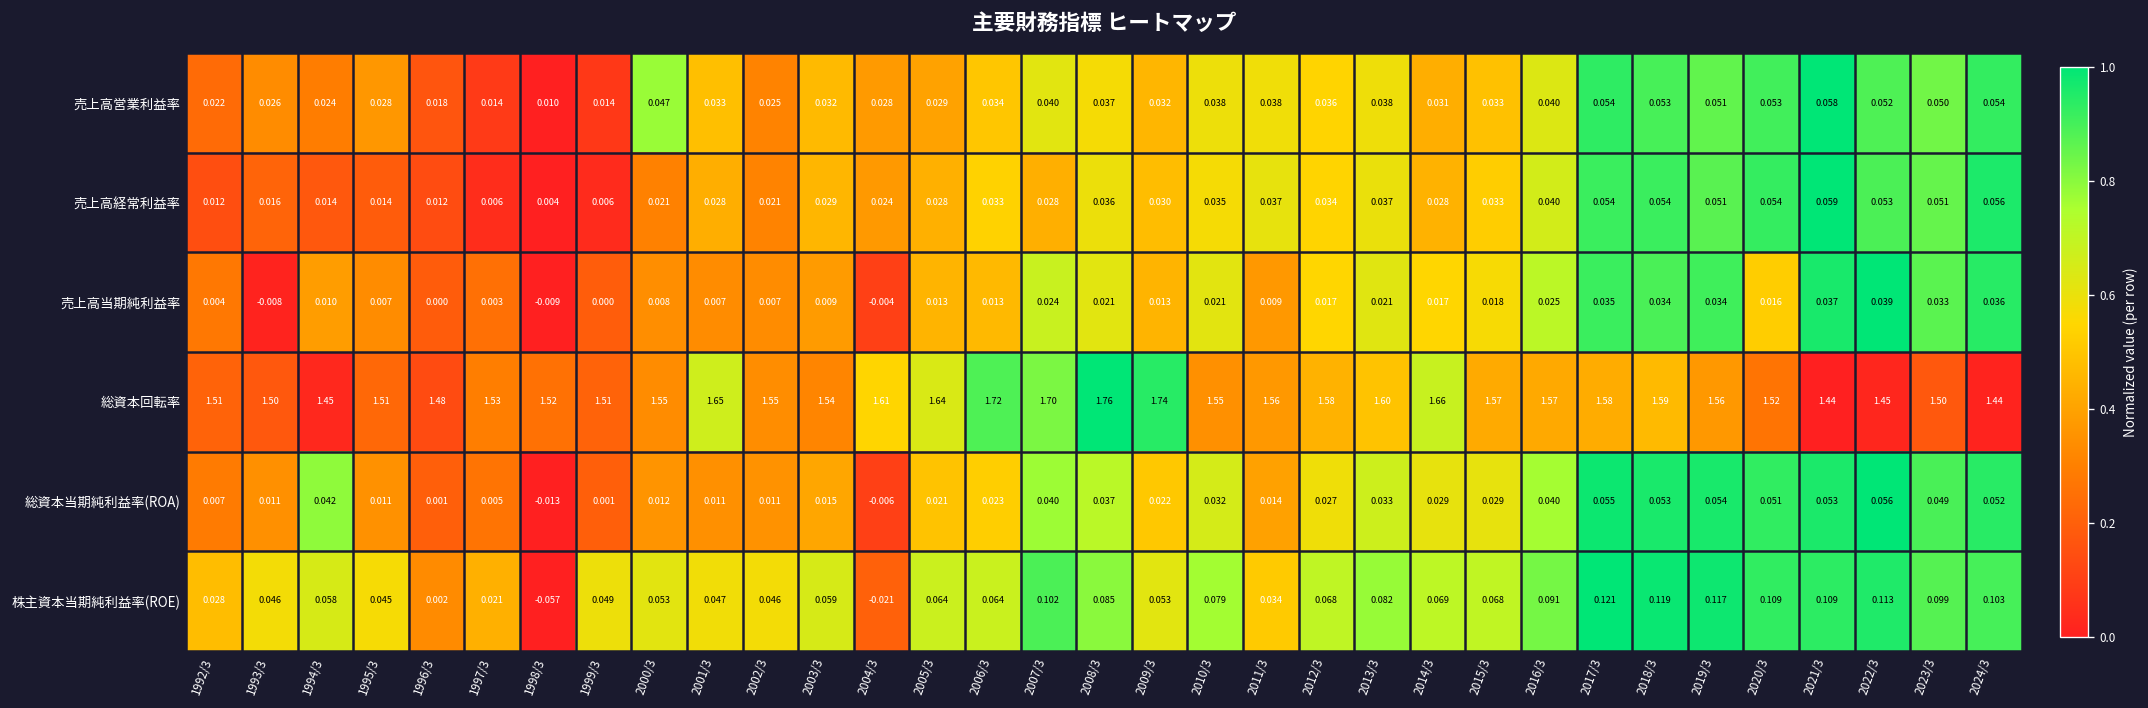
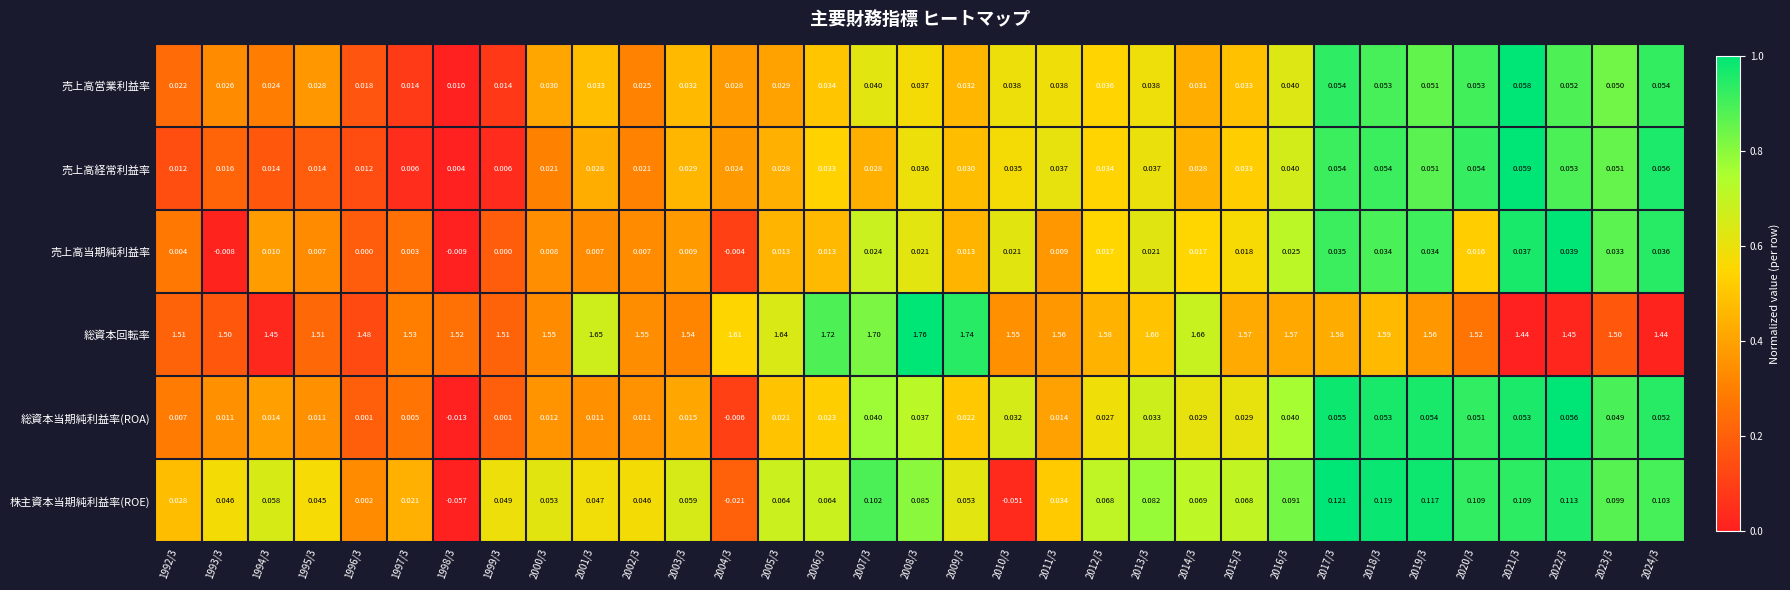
  {
    "売上高営業利益率": {
      "1992/3": 0.022,
      "1993/3": 0.026,
      "1994/3": 0.024,
      "1995/3": 0.028,
      "1996/3": 0.018,
      "1997/3": 0.014,
      "1998/3": 0.010,
      "1999/3": 0.014,
-     "2000/3": 0.047,
+     "2000/3": 0.030,
      "2001/3": 0.033,
      "2002/3": 0.025,
      "2003/3": 0.032,
      "2004/3": 0.028,
      "2005/3": 0.029,
      "2006/3": 0.034,
      "2007/3": 0.040,
      "2008/3": 0.037,
      "2009/3": 0.032,
      "2010/3": 0.038,
      "2011/3": 0.038,
      "2012/3": 0.036,
      "2013/3": 0.038,
      "2014/3": 0.031,
      "2015/3": 0.033,
      "2016/3": 0.040,
      "2017/3": 0.054,
      "2018/3": 0.053,
      "2019/3": 0.051,
      "2020/3": 0.053,
      "2021/3": 0.058,
      "2022/3": 0.052,
      "2023/3": 0.050,
      "2024/3": 0.054
    },
    "売上高経常利益率": {
      "1992/3": 0.012,
      "1993/3": 0.016,
      "1994/3": 0.014,
      "1995/3": 0.014,
      "1996/3": 0.012,
      "1997/3": 0.006,
      "1998/3": 0.004,
      "1999/3": 0.006,
      "2000/3": 0.021,
      "2001/3": 0.028,
      "2002/3": 0.021,
      "2003/3": 0.029,
      "2004/3": 0.024,
      "2005/3": 0.028,
      "2006/3": 0.033,
      "2007/3": 0.028,
      "2008/3": 0.036,
      "2009/3": 0.030,
      "2010/3": 0.035,
      "2011/3": 0.037,
      "2012/3": 0.034,
      "2013/3": 0.037,
      "2014/3": 0.028,
      "2015/3": 0.033,
      "2016/3": 0.040,
      "2017/3": 0.054,
      "2018/3": 0.054,
      "2019/3": 0.051,
      "2020/3": 0.054,
      "2021/3": 0.059,
      "2022/3": 0.053,
      "2023/3": 0.051,
      "2024/3": 0.056
    },
    "売上高当期純利益率": {
      "1992/3": 0.004,
      "1993/3": -0.008,
      "1994/3": 0.010,
      "1995/3": 0.007,
      "1996/3": 0.000,
      "1997/3": 0.003,
      "1998/3": -0.009,
      "1999/3": 0.000,
      "2000/3": 0.008,
      "2001/3": 0.007,
      "2002/3": 0.007,
      "2003/3": 0.009,
      "2004/3": -0.004,
      "2005/3": 0.013,
      "2006/3": 0.013,
      "2007/3": 0.024,
      "2008/3": 0.021,
      "2009/3": 0.013,
      "2010/3": 0.021,
      "2011/3": 0.009,
      "2012/3": 0.017,
      "2013/3": 0.021,
      "2014/3": 0.017,
      "2015/3": 0.018,
      "2016/3": 0.025,
      "2017/3": 0.035,
      "2018/3": 0.034,
      "2019/3": 0.034,
      "2020/3": 0.016,
      "2021/3": 0.037,
      "2022/3": 0.039,
      "2023/3": 0.033,
      "2024/3": 0.036
    },
    "総資本回転率": {
      "1992/3": 1.51,
      "1993/3": 1.50,
      "1994/3": 1.45,
      "1995/3": 1.51,
      "1996/3": 1.48,
      "1997/3": 1.53,
      "1998/3": 1.52,
      "1999/3": 1.51,
      "2000/3": 1.55,
      "2001/3": 1.65,
      "2002/3": 1.55,
      "2003/3": 1.54,
      "2004/3": 1.61,
      "2005/3": 1.64,
      "2006/3": 1.72,
      "2007/3": 1.70,
      "2008/3": 1.76,
      "2009/3": 1.74,
      "2010/3": 1.55,
      "2011/3": 1.56,
      "2012/3": 1.58,
      "2013/3": 1.60,
      "2014/3": 1.66,
      "2015/3": 1.57,
      "2016/3": 1.57,
      "2017/3": 1.58,
      "2018/3": 1.59,
      "2019/3": 1.56,
      "2020/3": 1.52,
      "2021/3": 1.44,
      "2022/3": 1.45,
      "2023/3": 1.50,
      "2024/3": 1.44
    },
    "総資本当期純利益率(ROA)": {
      "1992/3": 0.007,
      "1993/3": 0.011,
-     "1994/3": 0.042,
+     "1994/3": 0.014,
      "1995/3": 0.011,
      "1996/3": 0.001,
      "1997/3": 0.005,
      "1998/3": -0.013,
      "1999/3": 0.001,
      "2000/3": 0.012,
      "2001/3": 0.011,
      "2002/3": 0.011,
      "2003/3": 0.015,
      "2004/3": -0.006,
      "2005/3": 0.021,
      "2006/3": 0.023,
      "2007/3": 0.040,
      "2008/3": 0.037,
      "2009/3": 0.022,
      "2010/3": 0.032,
      "2011/3": 0.014,
      "2012/3": 0.027,
      "2013/3": 0.033,
      "2014/3": 0.029,
      "2015/3": 0.029,
      "2016/3": 0.040,
      "2017/3": 0.055,
      "2018/3": 0.053,
      "2019/3": 0.054,
      "2020/3": 0.051,
      "2021/3": 0.053,
      "2022/3": 0.056,
      "2023/3": 0.049,
      "2024/3": 0.052
    },
    "株主資本当期純利益率(ROE)": {
      "1992/3": 0.028,
      "1993/3": 0.046,
      "1994/3": 0.058,
      "1995/3": 0.045,
      "1996/3": 0.002,
      "1997/3": 0.021,
      "1998/3": -0.057,
      "1999/3": 0.049,
      "2000/3": 0.053,
      "2001/3": 0.047,
      "2002/3": 0.046,
      "2003/3": 0.059,
      "2004/3": -0.021,
      "2005/3": 0.064,
      "2006/3": 0.064,
      "2007/3": 0.102,
      "2008/3": 0.085,
      "2009/3": 0.053,
-     "2010/3": 0.079,
+     "2010/3": -0.051,
      "2011/3": 0.034,
      "2012/3": 0.068,
      "2013/3": 0.082,
      "2014/3": 0.069,
      "2015/3": 0.068,
      "2016/3": 0.091,
      "2017/3": 0.121,
      "2018/3": 0.119,
      "2019/3": 0.117,
      "2020/3": 0.109,
      "2021/3": 0.109,
      "2022/3": 0.113,
      "2023/3": 0.099,
      "2024/3": 0.103
    }
  }
